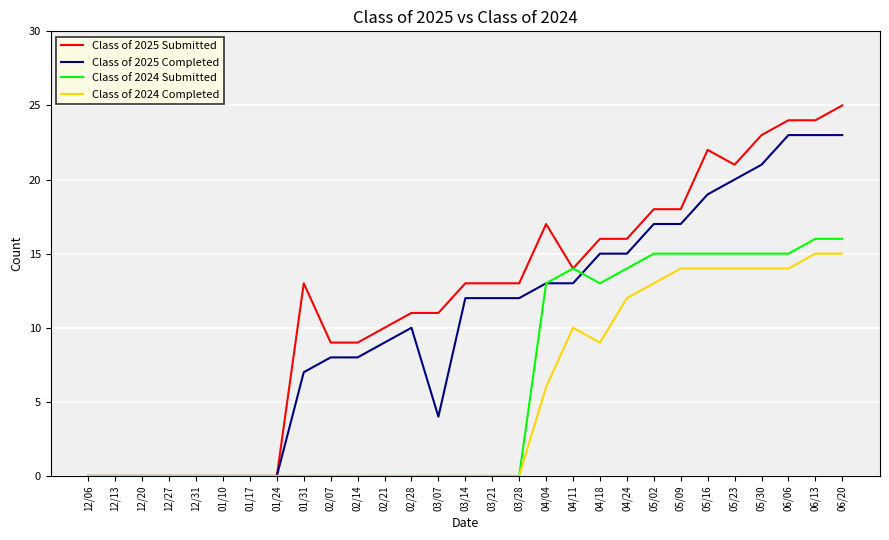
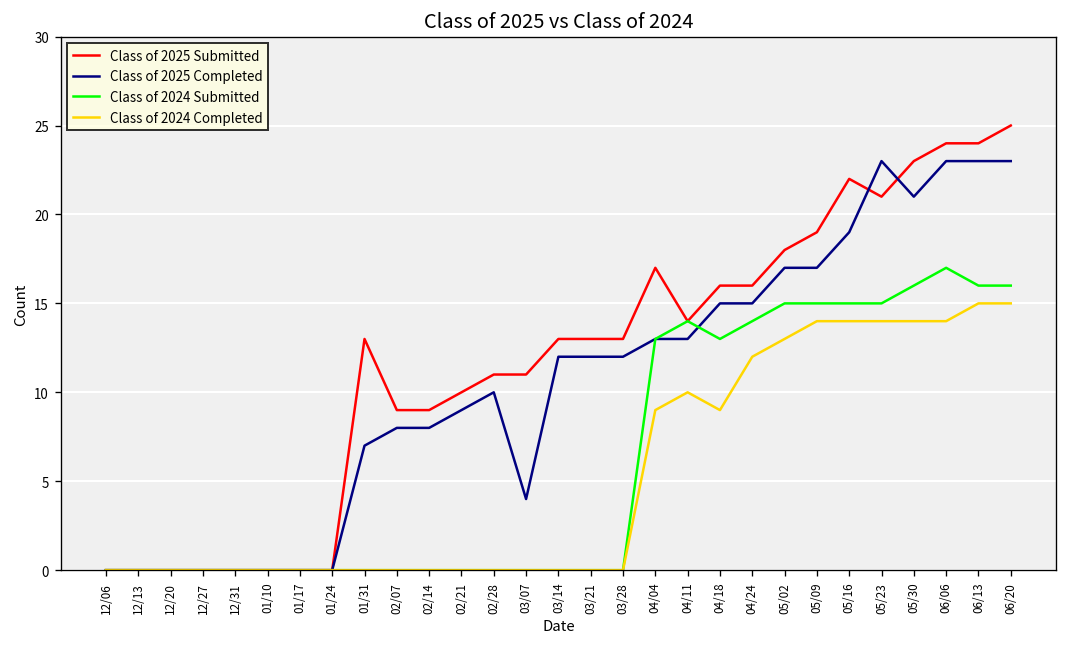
  {
    "Class of 2025 Submitted": {
      "01/31": 13,
      "02/07": 9,
      "02/14": 9,
      "02/21": 10,
      "02/28": 11,
      "03/07": 11,
      "03/14": 13,
      "03/21": 13,
      "03/28": 13,
      "04/04": 17,
      "04/18": 16,
      "04/24": 16,
      "05/02": 18,
-     "05/09": 18,
+     "05/09": 19,
      "05/16": 22,
      "05/23": 21,
      "05/30": 23,
      "06/06": 24,
      "06/13": 24,
      "06/20": 25
    },
    "Class of 2025 Completed": {
      "01/31": 7,
      "02/07": 8,
      "02/14": 8,
      "02/21": 9,
      "02/28": 10,
      "03/07": 4,
      "03/14": 12,
      "03/21": 12,
      "03/28": 12,
      "04/11": 13,
      "04/18": 15,
      "04/24": 15,
      "05/02": 17,
      "05/09": 17,
      "05/16": 19,
-     "05/23": 20,
+     "05/23": 23,
      "05/30": 21,
      "06/06": 23,
      "06/13": 23,
      "06/20": 23
    },
    "Class of 2024 Submitted": {
      "04/18": 13,
      "04/24": 14,
      "05/02": 15,
      "05/09": 15,
      "05/16": 15,
      "05/23": 15,
-     "05/30": 15,
-     "06/06": 15,
+     "05/30": 16,
+     "06/06": 17,
      "06/13": 16,
      "06/20": 16
    },
    "Class of 2024 Completed": {
-     "04/04": 6,
+     "04/04": 9,
      "04/11": 10,
      "04/18": 9,
      "04/24": 12,
      "05/02": 13,
      "05/09": 14,
      "05/16": 14,
      "05/23": 14,
      "05/30": 14,
      "06/06": 14,
      "06/13": 15,
      "06/20": 15
    }
  }
